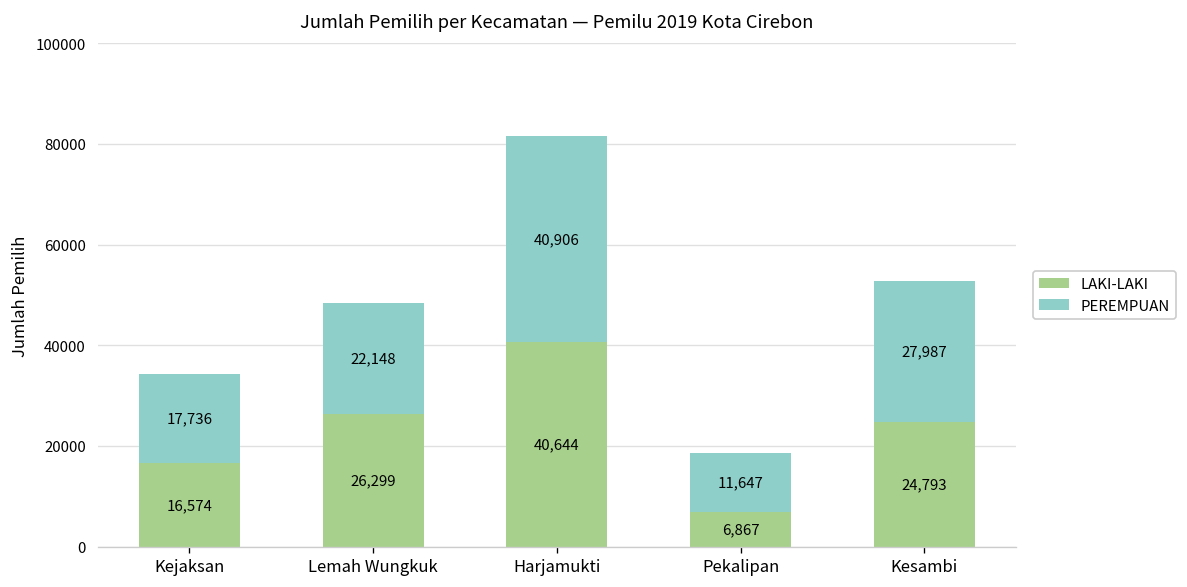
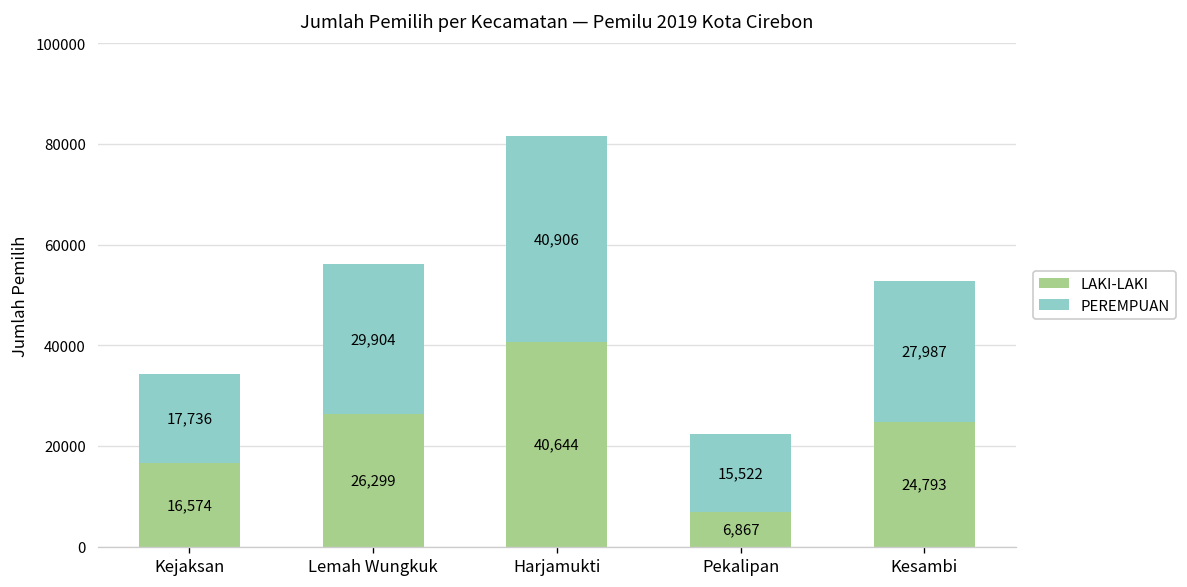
  {
    "LAKI-LAKI": {
      "Kejaksan": "16,574",
      "Lemah Wungkuk": "26,299",
      "Harjamukti": "40,644",
      "Pekalipan": "6,867",
      "Kesambi": "24,793"
    },
    "PEREMPUAN": {
      "Kejaksan": "17,736",
-     "Lemah Wungkuk": "22,148",
+     "Lemah Wungkuk": "29,904",
      "Harjamukti": "40,906",
-     "Pekalipan": "11,647",
+     "Pekalipan": "15,522",
      "Kesambi": "27,987"
    }
  }
